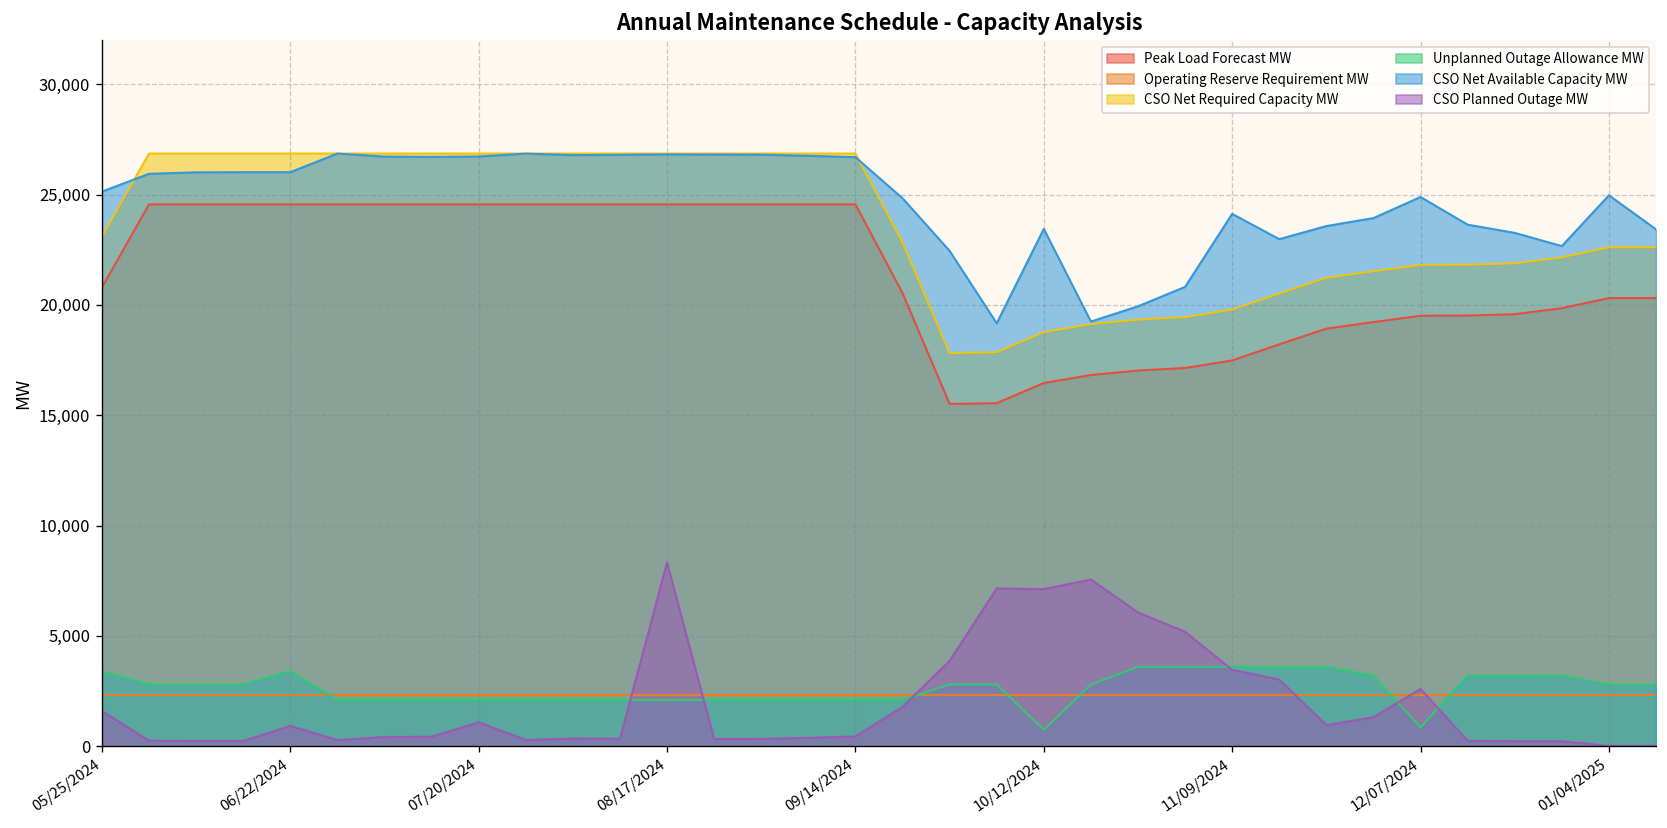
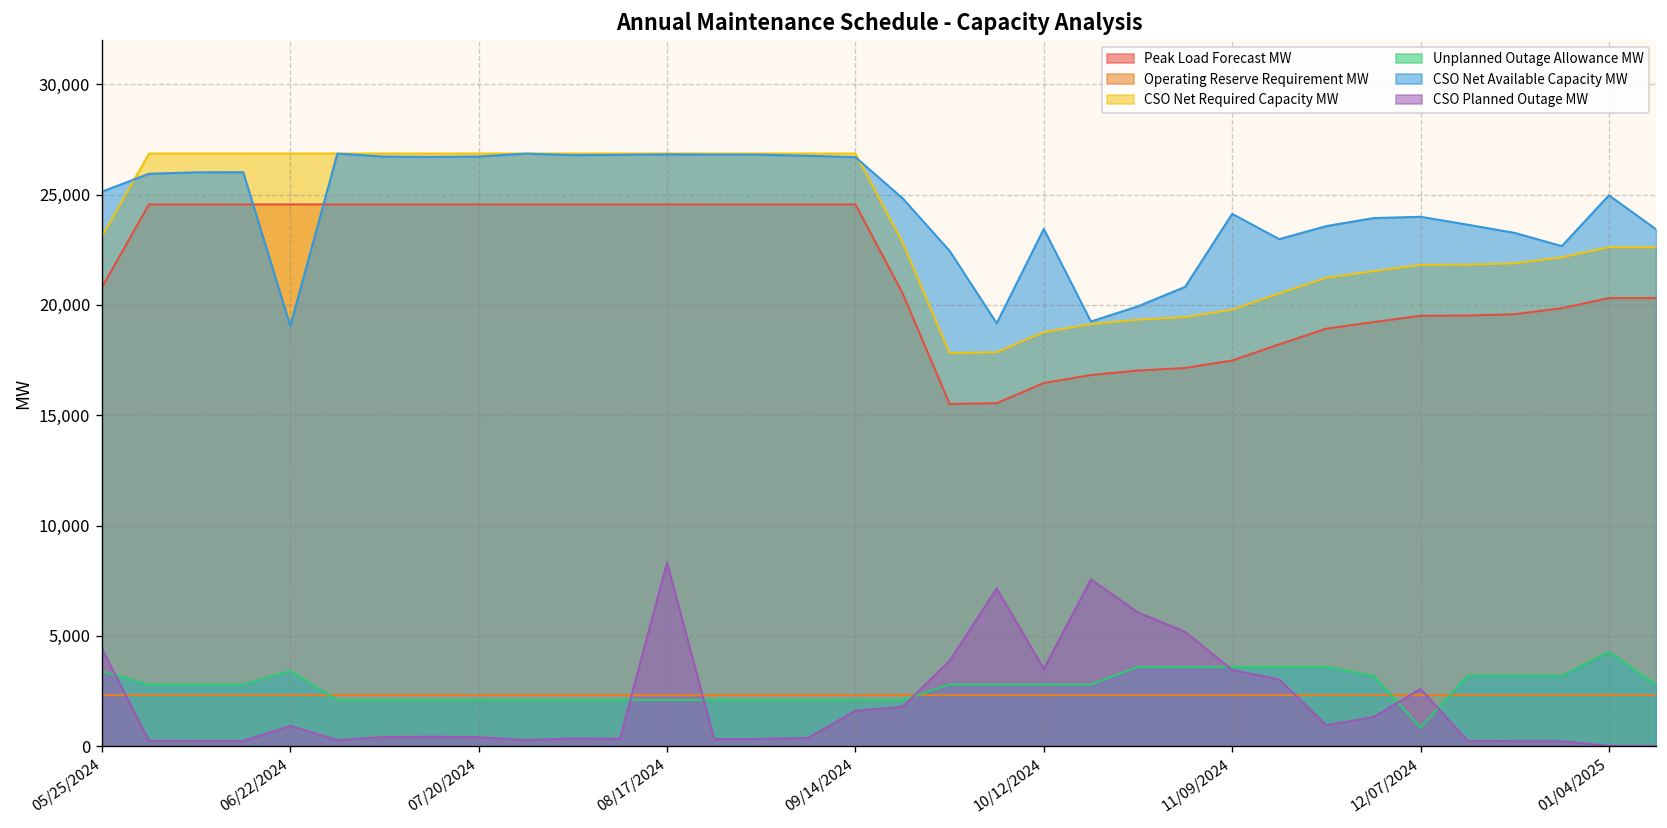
  {
    "CSO Net Required Capacity MW": {
      "05/25/2024": "23,100",
      "06/22/2024": "26,900",
      "09/14/2024": "26,900",
      "10/12/2024": "18,800",
      "11/09/2024": "19,800",
      "12/07/2024": "21,800",
      "01/04/2025": "22,600"
    },
    "Unplanned Outage Allowance MW": {
      "05/25/2024": "3,400",
      "06/22/2024": "3,400",
      "07/20/2024": "2,100",
      "08/17/2024": "2,100",
      "09/14/2024": "2,100",
-     "10/12/2024": "700",
+     "10/12/2024": "2,800",
      "12/07/2024": "900",
-     "01/04/2025": "2,800"
+     "01/04/2025": "4,300"
    },
    "CSO Net Available Capacity MW": {
      "05/25/2024": "25,100",
-     "06/22/2024": "26,000",
+     "06/22/2024": "19,100",
      "09/14/2024": "26,700",
      "10/12/2024": "23,400",
      "11/09/2024": "24,100",
-     "12/07/2024": "24,900",
+     "12/07/2024": "24,000",
      "01/04/2025": "25,000"
    },
    "CSO Planned Outage MW": {
-     "05/25/2024": "1,600",
+     "05/25/2024": "4,400",
      "06/22/2024": "900",
-     "07/20/2024": "1,100",
+     "07/20/2024": "400",
      "08/17/2024": "8,300",
-     "09/14/2024": "400",
-     "10/12/2024": "7,100",
+     "09/14/2024": "1,600",
+     "10/12/2024": "3,500",
      "12/07/2024": "2,600",
      "01/04/2025": "0"
    }
  }
